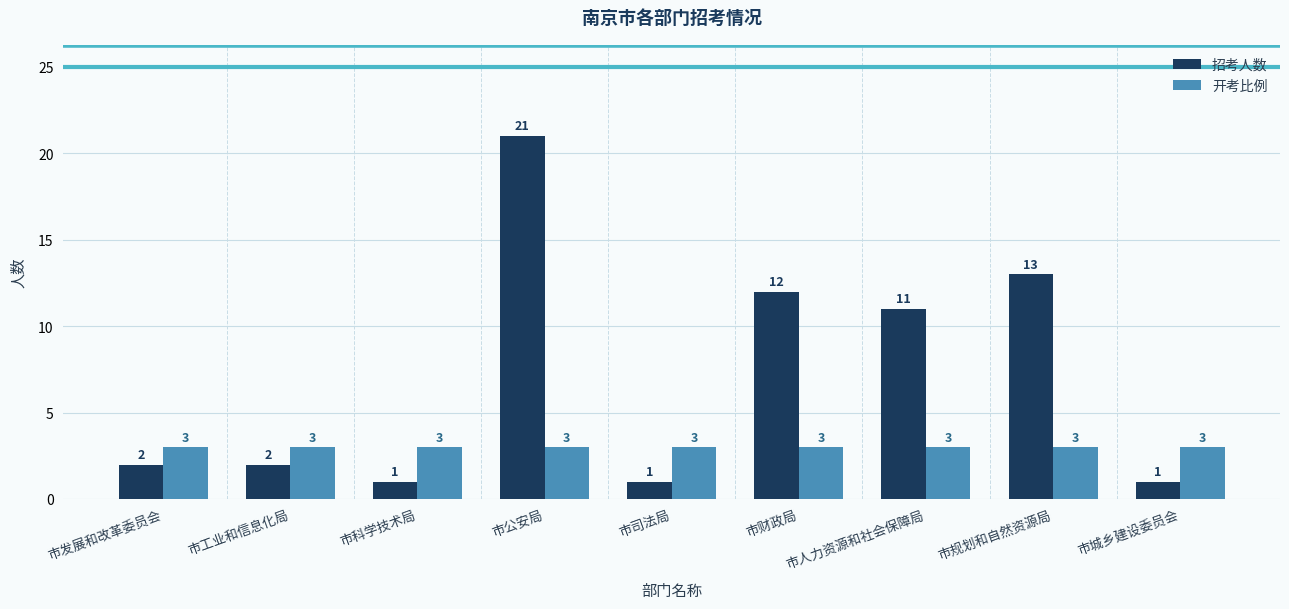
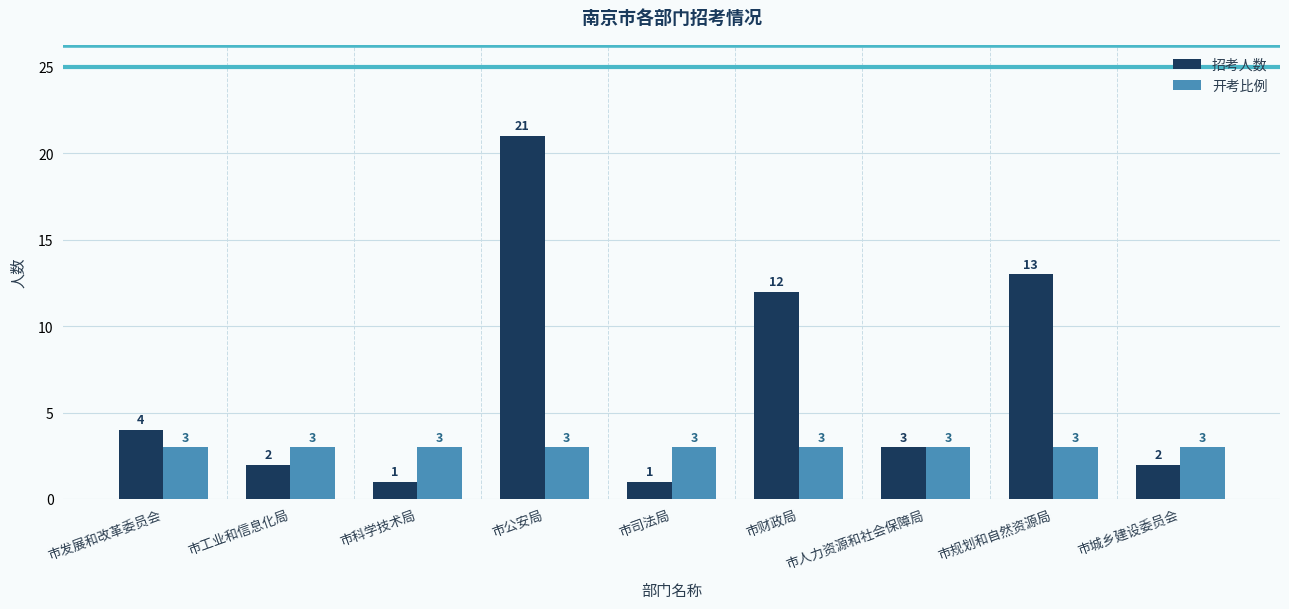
  {
    "招考人数": {
-     "市发展和改革委员会": 2,
+     "市发展和改革委员会": 4,
      "市工业和信息化局": 2,
      "市科学技术局": 1,
      "市公安局": 21,
      "市司法局": 1,
      "市财政局": 12,
-     "市人力资源和社会保障局": 11,
+     "市人力资源和社会保障局": 3,
      "市规划和自然资源局": 13,
-     "市城乡建设委员会": 1
+     "市城乡建设委员会": 2
    },
    "开考比例": {
      "市发展和改革委员会": 3,
      "市工业和信息化局": 3,
      "市科学技术局": 3,
      "市公安局": 3,
      "市司法局": 3,
      "市财政局": 3,
      "市人力资源和社会保障局": 3,
      "市规划和自然资源局": 3,
      "市城乡建设委员会": 3
    }
  }
